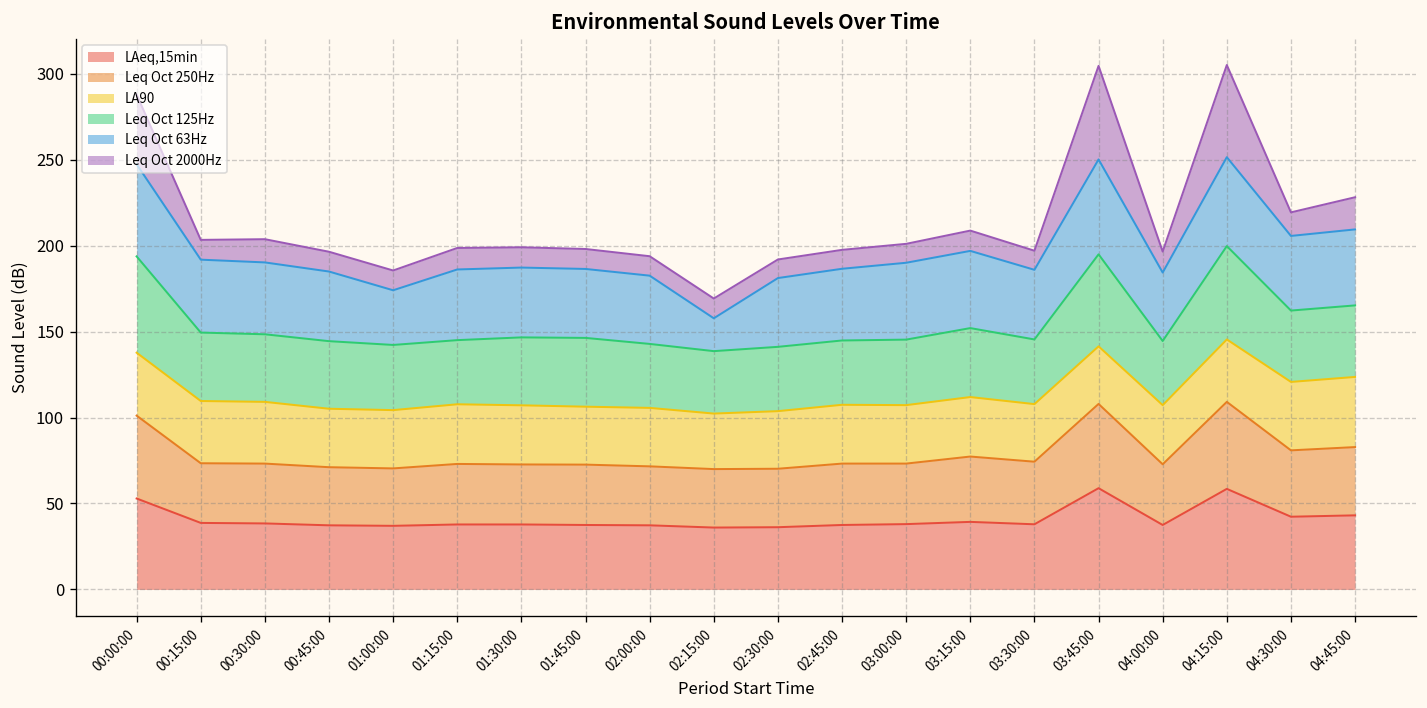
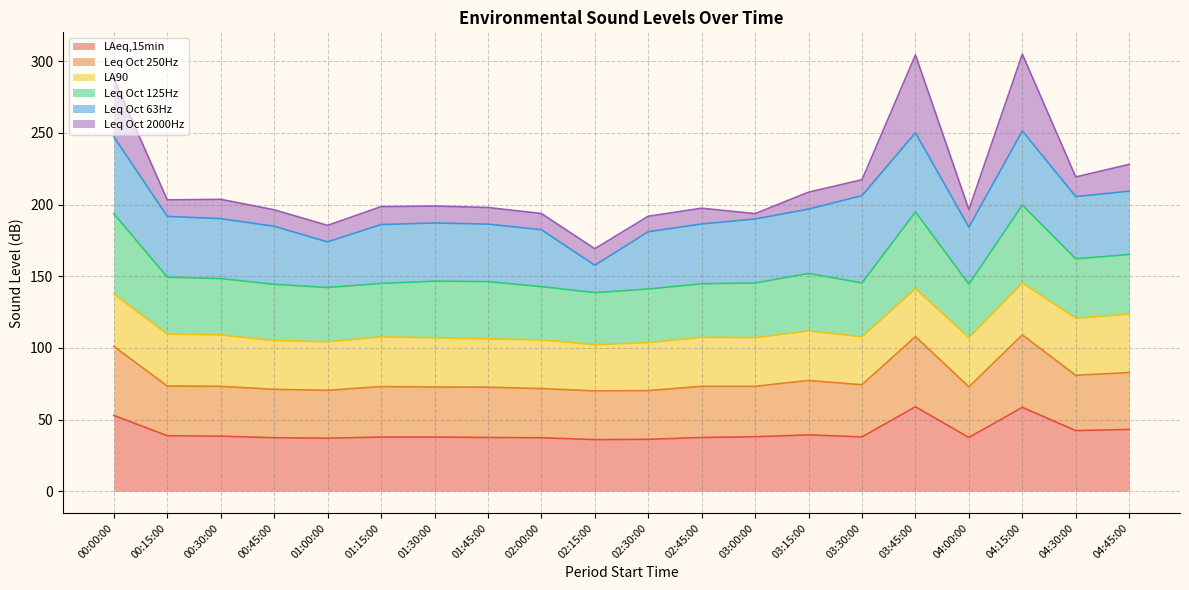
  {
    "Leq Oct 125Hz": {
      "00:00:00": 56,
      "00:15:00": 40,
      "00:30:00": 39,
      "00:45:00": 39,
      "01:00:00": 38,
      "01:15:00": 37,
      "01:30:00": 40,
      "01:45:00": 40,
      "02:00:00": 37,
      "02:15:00": 36,
      "02:30:00": 37,
      "02:45:00": 37,
      "03:00:00": 38,
      "03:15:00": 40,
      "03:30:00": 38,
      "03:45:00": 54,
      "04:00:00": 37,
      "04:15:00": 54,
      "04:30:00": 41,
      "04:45:00": 42
    },
    "Leq Oct 63Hz": {
      "00:00:00": 54,
      "00:15:00": 42,
      "00:30:00": 42,
      "00:45:00": 41,
      "01:00:00": 32,
      "01:15:00": 41,
      "01:30:00": 41,
      "01:45:00": 40,
      "02:00:00": 40,
      "02:15:00": 19,
      "02:30:00": 40,
      "02:45:00": 42,
      "03:00:00": 45,
      "03:15:00": 45,
-     "03:30:00": 41,
+     "03:30:00": 61,
      "03:45:00": 55,
      "04:00:00": 40,
      "04:15:00": 52,
      "04:30:00": 43,
      "04:45:00": 44
    },
    "Leq Oct 2000Hz": {
      "00:15:00": 12,
      "00:30:00": 14,
      "00:45:00": 12,
      "01:00:00": 12,
      "01:15:00": 13,
      "01:30:00": 12,
      "01:45:00": 12,
      "02:00:00": 11,
      "02:15:00": 12,
      "02:30:00": 11,
      "02:45:00": 11,
-     "03:00:00": 11,
+     "03:00:00": 4,
      "03:15:00": 12,
      "03:30:00": 11,
      "03:45:00": 54,
      "04:00:00": 12,
      "04:15:00": 54,
      "04:30:00": 14,
      "04:45:00": 19
    }
  }
